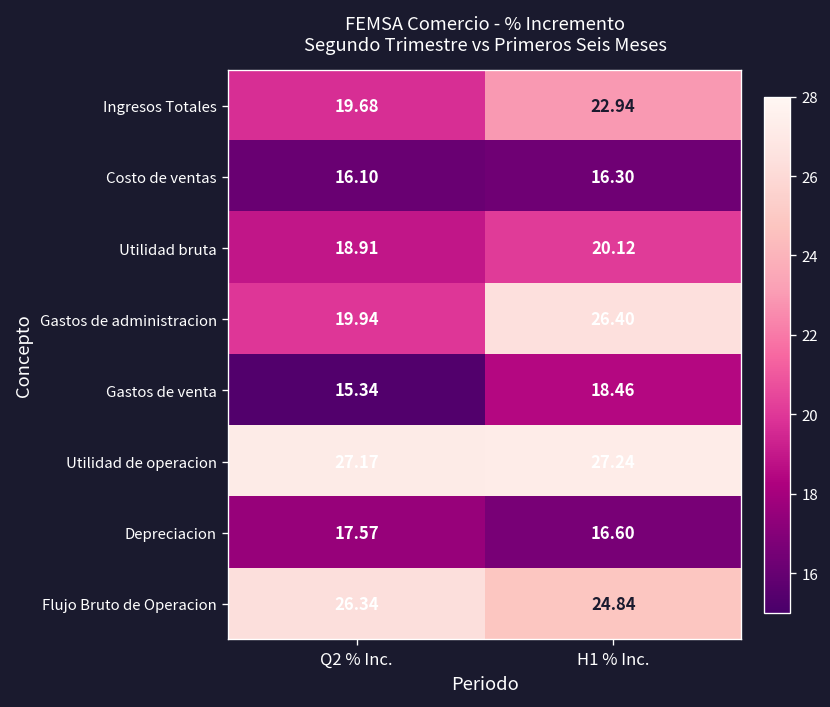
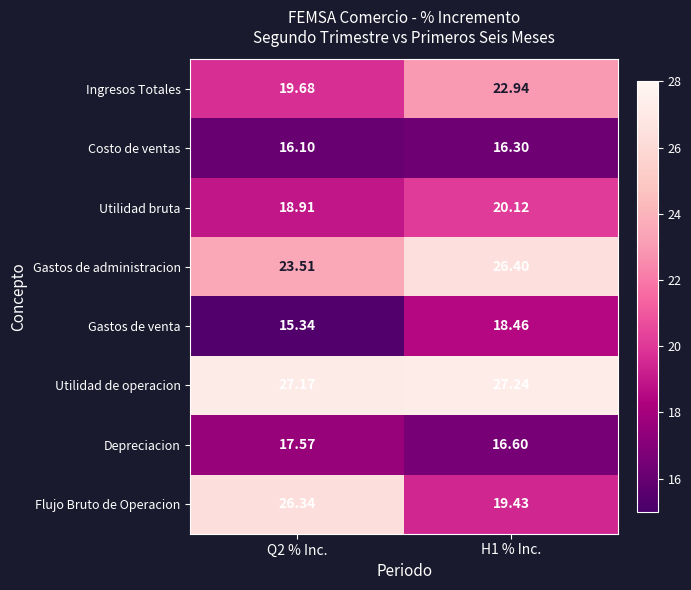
  {
    "Ingresos Totales": {
      "Q2 % Inc.": 19.68,
      "H1 % Inc.": 22.94
    },
    "Costo de ventas": {
      "Q2 % Inc.": 16.10,
      "H1 % Inc.": 16.30
    },
    "Utilidad bruta": {
      "Q2 % Inc.": 18.91,
      "H1 % Inc.": 20.12
    },
    "Gastos de administracion": {
-     "Q2 % Inc.": 19.94
+     "Q2 % Inc.": 23.51
    },
    "Gastos de venta": {
      "Q2 % Inc.": 15.34,
      "H1 % Inc.": 18.46
    },
    "Depreciacion": {
      "Q2 % Inc.": 17.57,
      "H1 % Inc.": 16.60
    },
    "Flujo Bruto de Operacion": {
-     "H1 % Inc.": 24.84
+     "H1 % Inc.": 19.43
    }
  }
